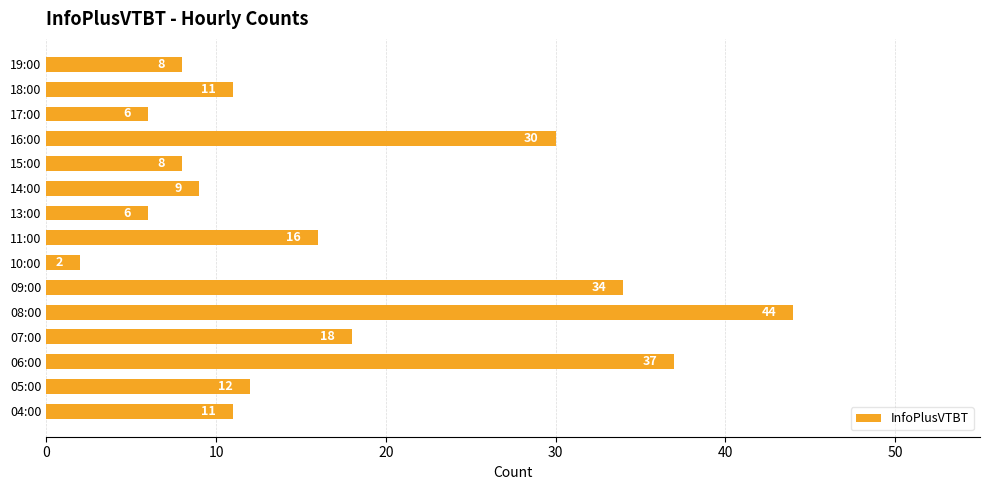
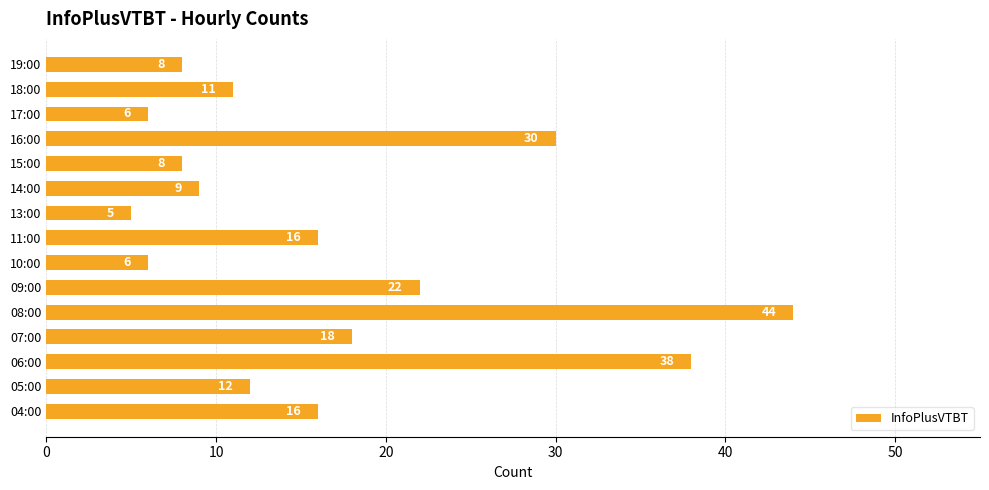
  {
    "19:00": 8,
    "18:00": 11,
    "17:00": 6,
    "16:00": 30,
    "15:00": 8,
    "14:00": 9,
-   "13:00": 6,
+   "13:00": 5,
    "11:00": 16,
-   "10:00": 2,
-   "09:00": 34,
+   "10:00": 6,
+   "09:00": 22,
    "08:00": 44,
    "07:00": 18,
-   "06:00": 37,
+   "06:00": 38,
    "05:00": 12,
-   "04:00": 11
+   "04:00": 16
  }
